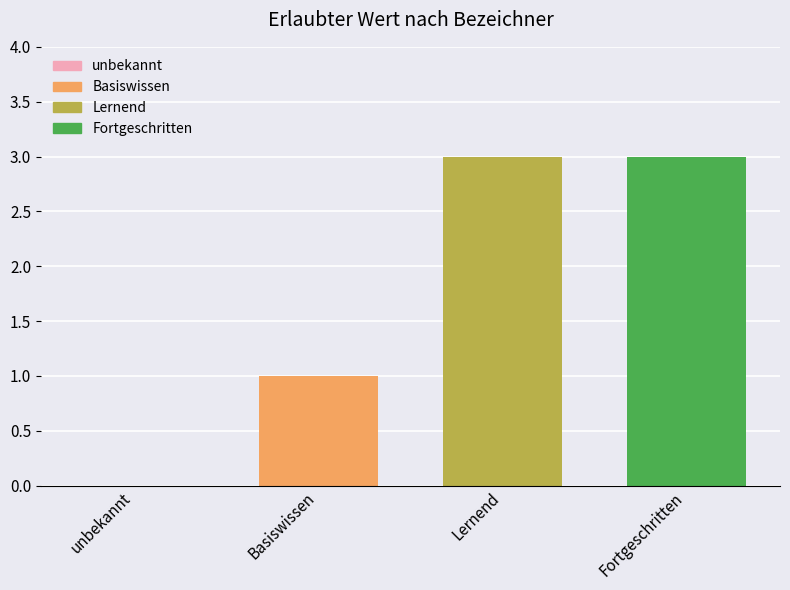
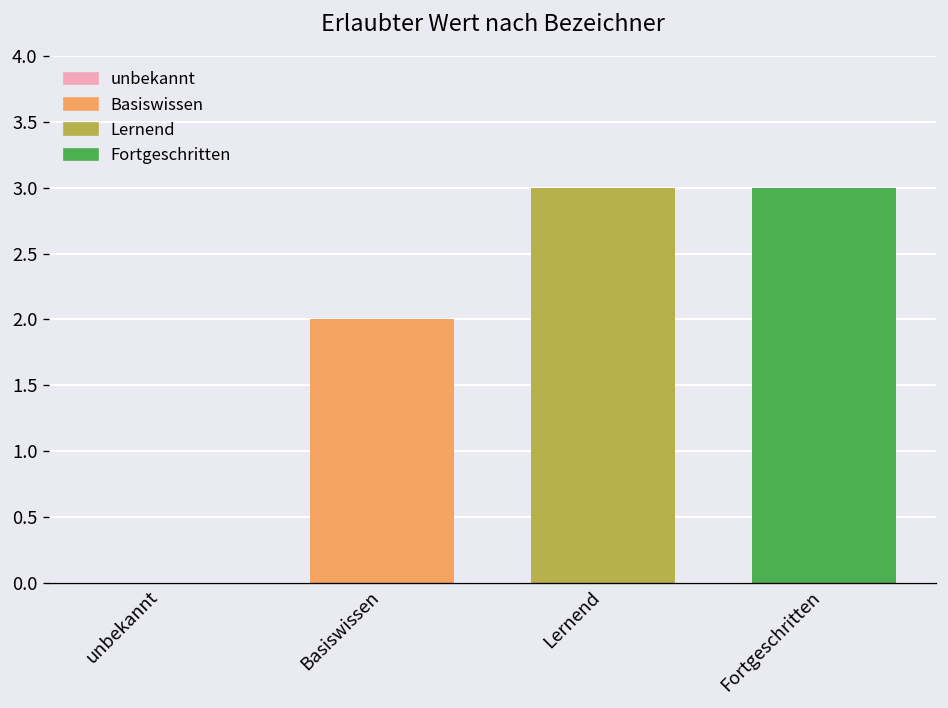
  {
    "unbekannt": 0,
-   "Basiswissen": 1,
+   "Basiswissen": 2,
    "Lernend": 3,
    "Fortgeschritten": 3
  }
